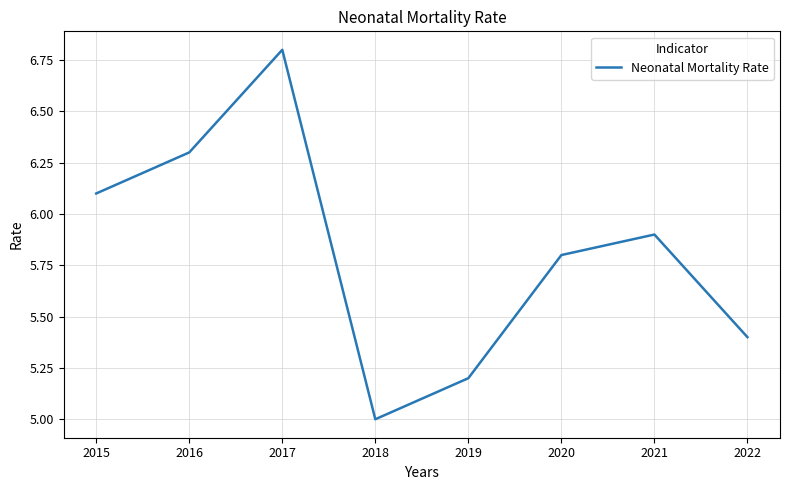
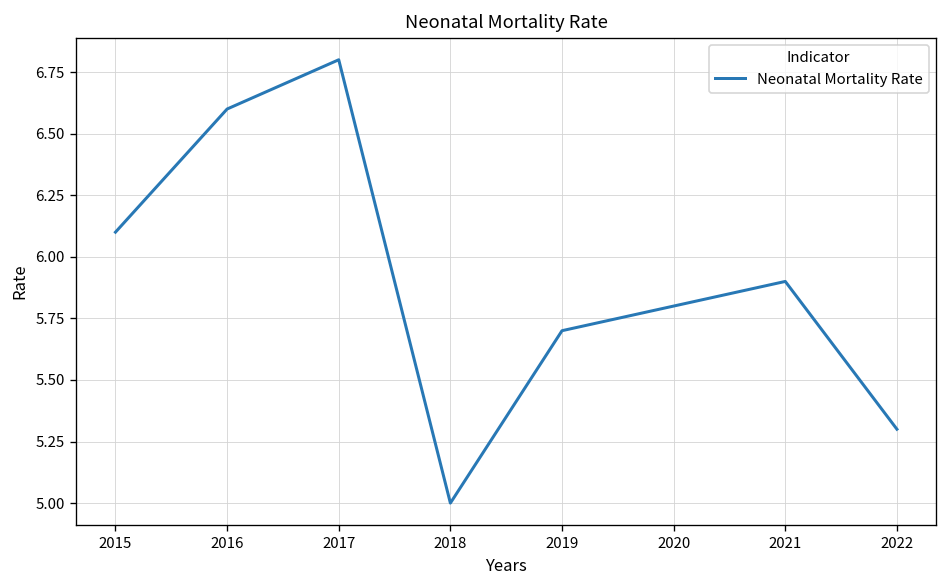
  {
    "2015": 6.1,
-   "2016": 6.3,
+   "2016": 6.6,
    "2017": 6.8,
    "2018": 5.0,
-   "2019": 5.2,
+   "2019": 5.7,
    "2020": 5.8,
    "2021": 5.9,
-   "2022": 5.4
+   "2022": 5.3
  }
